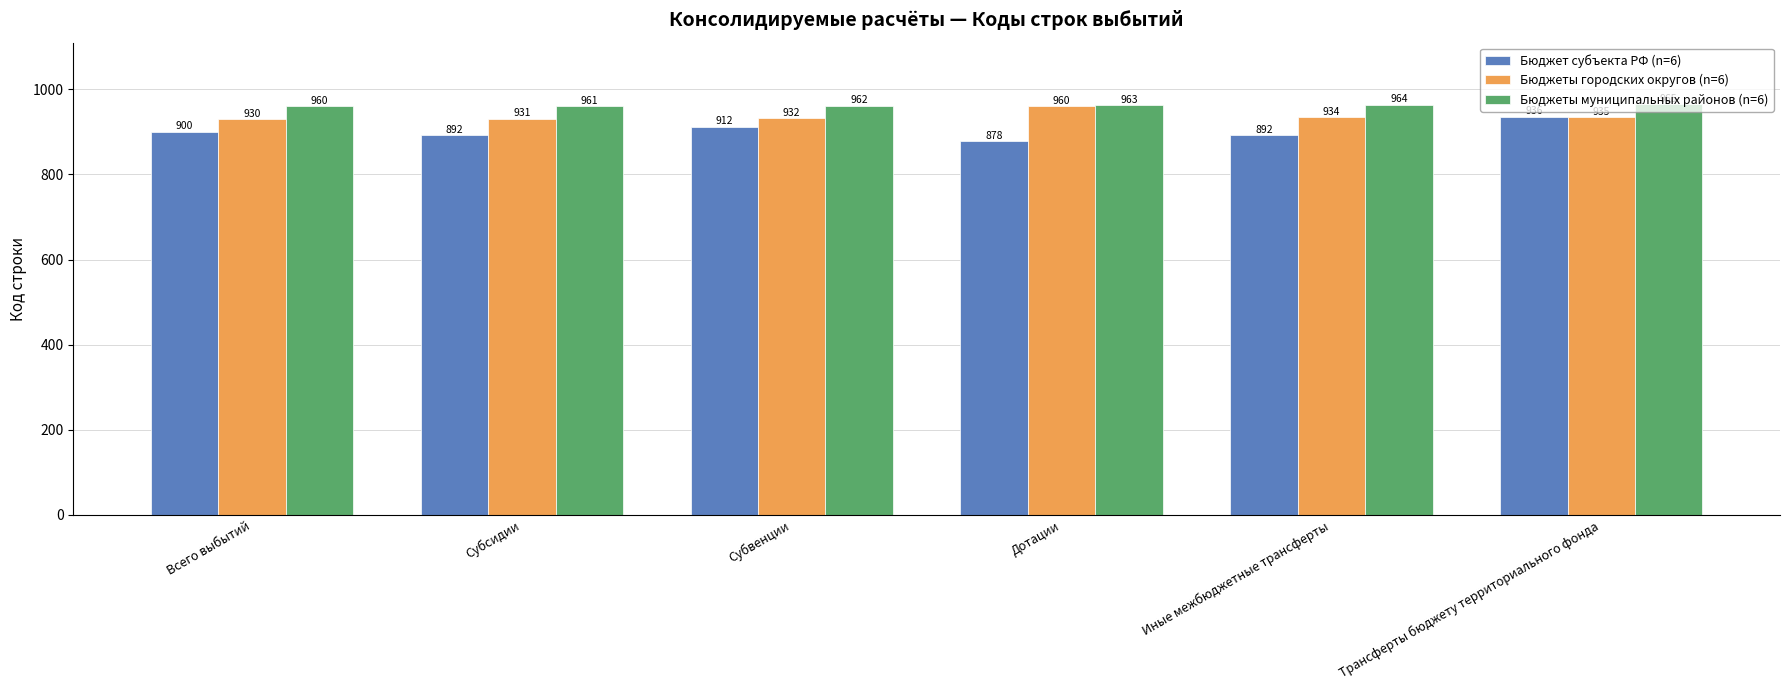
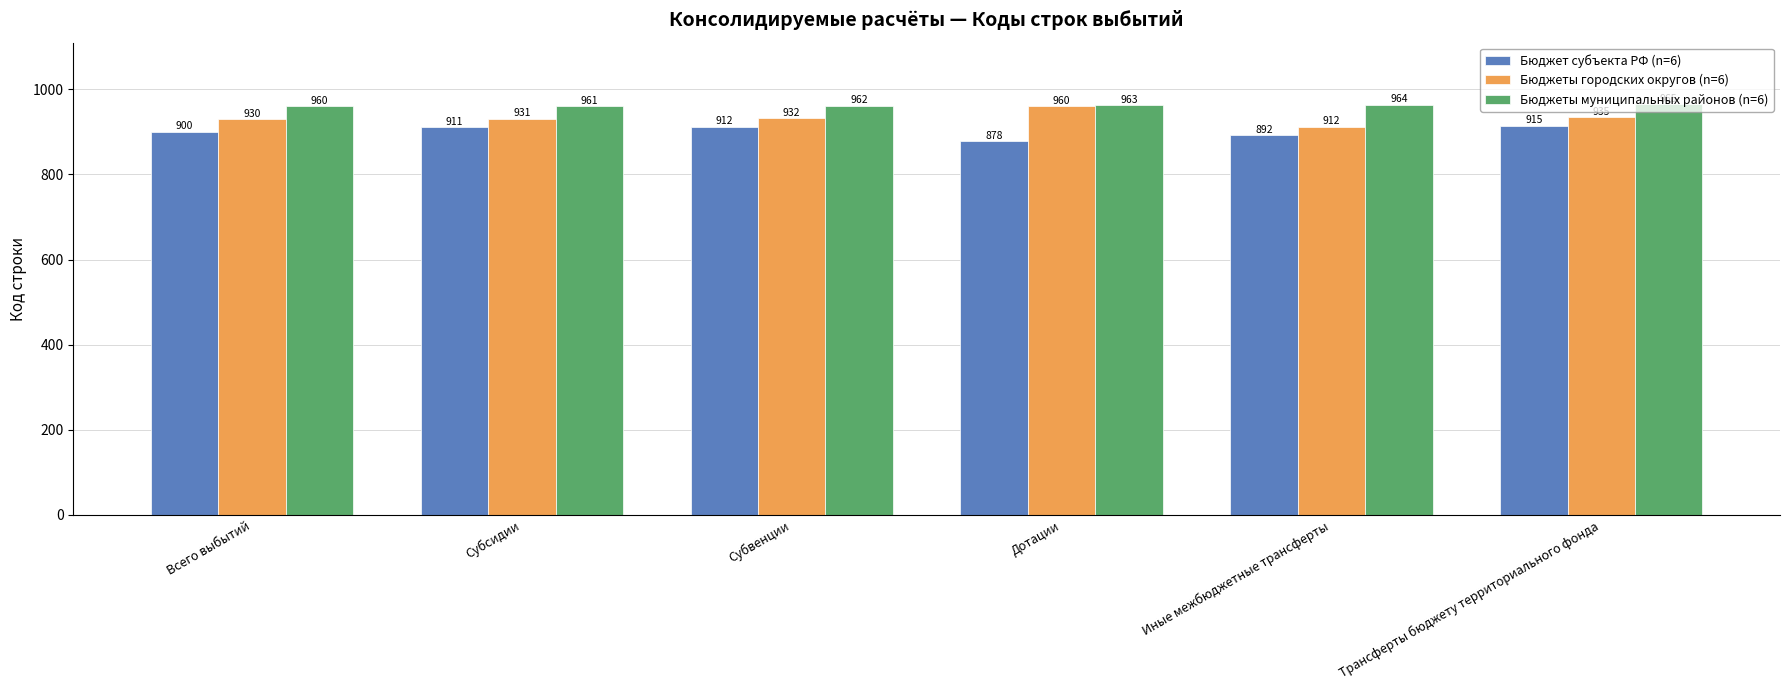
  {
    "Бюджет субъекта РФ (n=6)": {
      "Всего выбытий": 900,
-     "Субсидии": 892,
+     "Субсидии": 911,
      "Субвенции": 912,
      "Дотации": 878,
      "Иные межбюджетные трансферты": 892,
-     "Трансферты бюджету территориального фонда": 940
+     "Трансферты бюджету территориального фонда": 920
    },
    "Бюджеты городских округов (n=6)": {
      "Всего выбытий": 930,
      "Субсидии": 931,
      "Субвенции": 932,
      "Дотации": 960,
-     "Иные межбюджетные трансферты": 934
+     "Иные межбюджетные трансферты": 912
    },
    "Бюджеты муниципальных районов (n=6)": {
      "Всего выбытий": 960,
      "Субсидии": 961,
      "Субвенции": 962,
      "Дотации": 963,
      "Иные межбюджетные трансферты": 964
    }
  }
